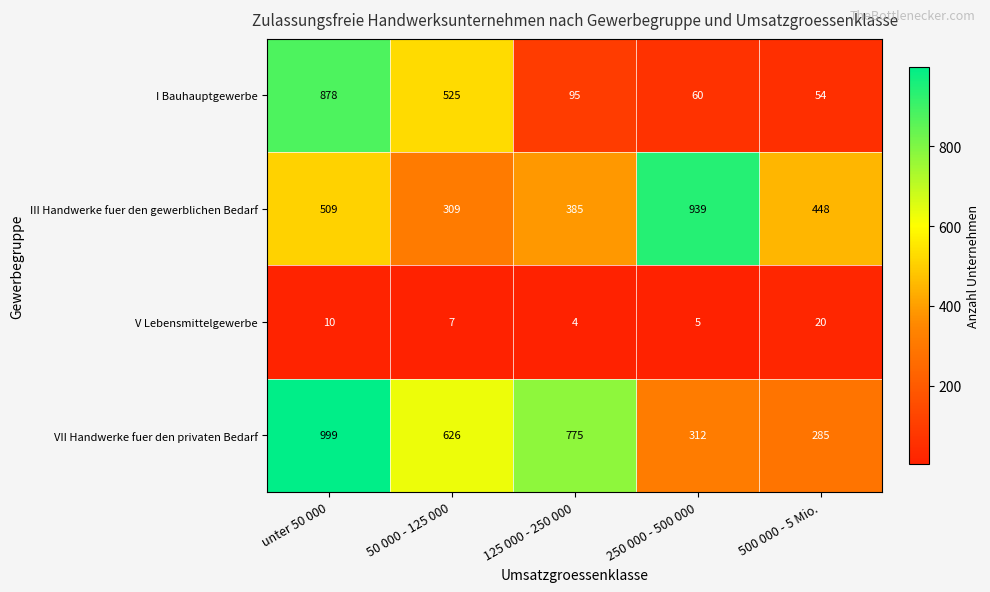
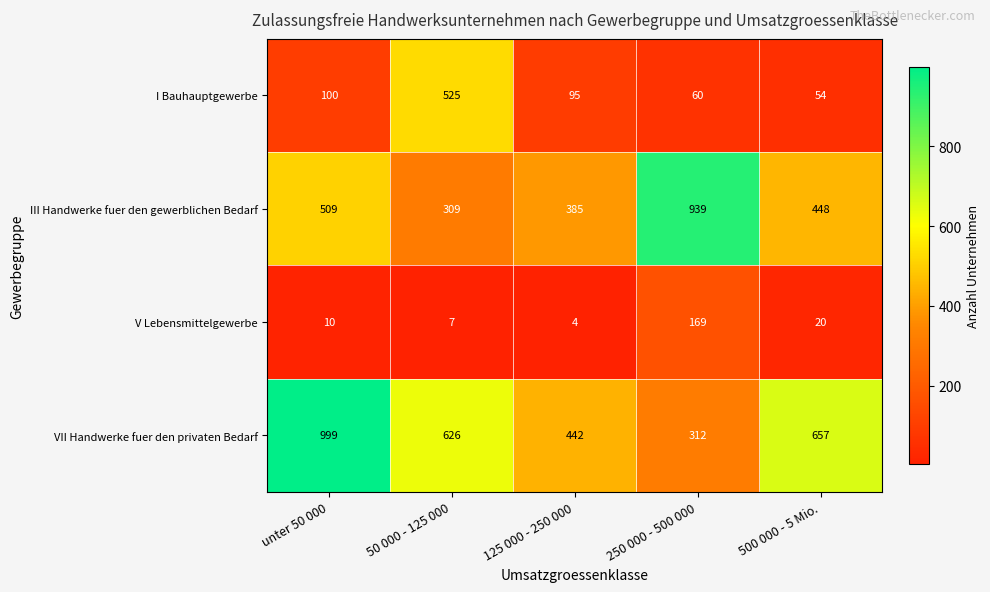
  {
    "I Bauhauptgewerbe": {
-     "unter 50 000": 878,
+     "unter 50 000": 100,
      "50 000 - 125 000": 525,
      "125 000 - 250 000": 95,
      "250 000 - 500 000": 60,
      "500 000 - 5 Mio.": 54
    },
    "III Handwerke fuer den gewerblichen Bedarf": {
      "unter 50 000": 509,
      "50 000 - 125 000": 309,
      "125 000 - 250 000": 385,
      "250 000 - 500 000": 939,
      "500 000 - 5 Mio.": 448
    },
    "V Lebensmittelgewerbe": {
      "unter 50 000": 10,
      "50 000 - 125 000": 7,
      "125 000 - 250 000": 4,
-     "250 000 - 500 000": 5,
+     "250 000 - 500 000": 169,
      "500 000 - 5 Mio.": 20
    },
    "VII Handwerke fuer den privaten Bedarf": {
      "unter 50 000": 999,
      "50 000 - 125 000": 626,
-     "125 000 - 250 000": 775,
+     "125 000 - 250 000": 442,
      "250 000 - 500 000": 312,
-     "500 000 - 5 Mio.": 285
+     "500 000 - 5 Mio.": 657
    }
  }
